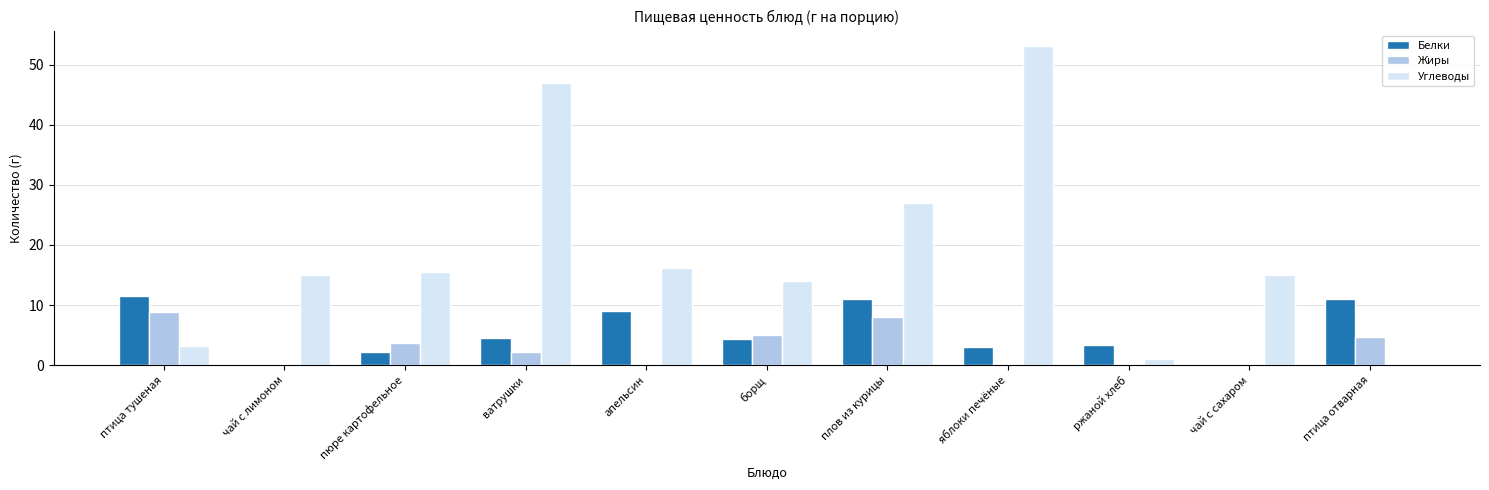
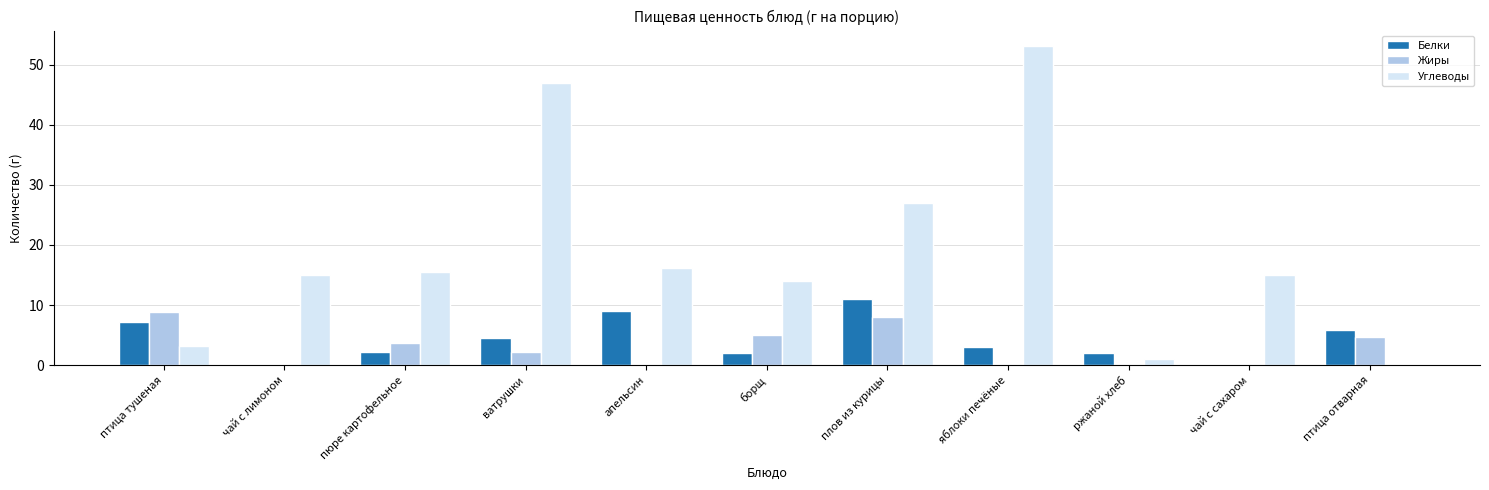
  {
    "Белки": {
-     "птица тушеная": 12,
+     "птица тушеная": 7,
      "пюре картофельное": 2,
      "ватрушки": 5,
      "апельсин": 9,
-     "борщ": 4,
+     "борщ": 2,
      "плов из курицы": 11,
      "яблоки печёные": 3,
-     "ржаной хлеб": 3,
+     "ржаной хлеб": 2,
      "чай с сахаром": 0,
-     "птица отварная": 11
+     "птица отварная": 6
    }
  }
